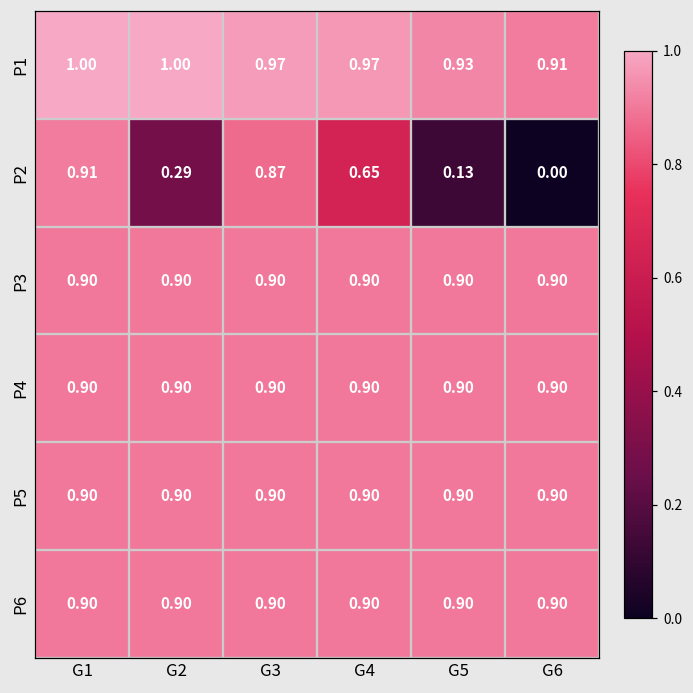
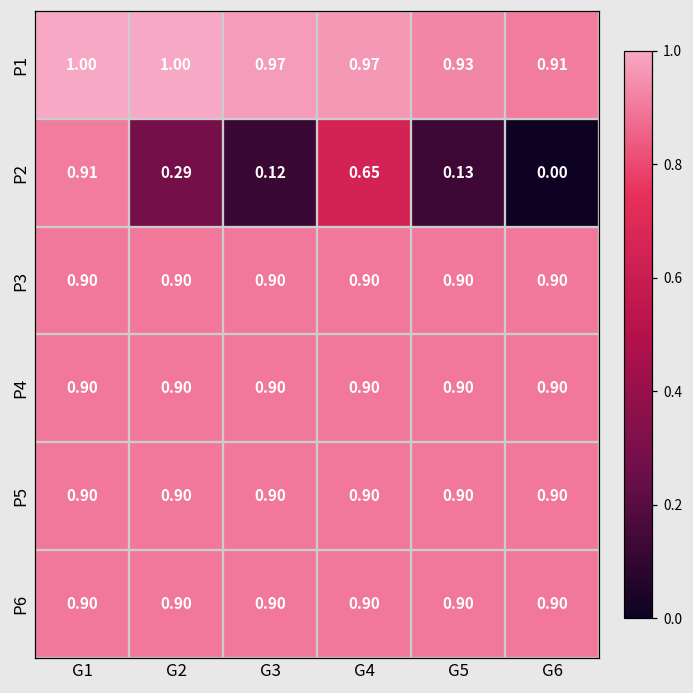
  {
    "P1": {
      "G1": 1.00,
      "G2": 1.00,
      "G3": 0.97,
      "G4": 0.97,
      "G5": 0.93,
      "G6": 0.91
    },
    "P2": {
      "G1": 0.91,
      "G2": 0.29,
-     "G3": 0.87,
+     "G3": 0.12,
      "G4": 0.65,
      "G5": 0.13,
      "G6": 0.00
    },
    "P3": {
      "G1": 0.90,
      "G2": 0.90,
      "G3": 0.90,
      "G4": 0.90,
      "G5": 0.90,
      "G6": 0.90
    },
    "P4": {
      "G1": 0.90,
      "G2": 0.90,
      "G3": 0.90,
      "G4": 0.90,
      "G5": 0.90,
      "G6": 0.90
    },
    "P5": {
      "G1": 0.90,
      "G2": 0.90,
      "G3": 0.90,
      "G4": 0.90,
      "G5": 0.90,
      "G6": 0.90
    },
    "P6": {
      "G1": 0.90,
      "G2": 0.90,
      "G3": 0.90,
      "G4": 0.90,
      "G5": 0.90,
      "G6": 0.90
    }
  }
